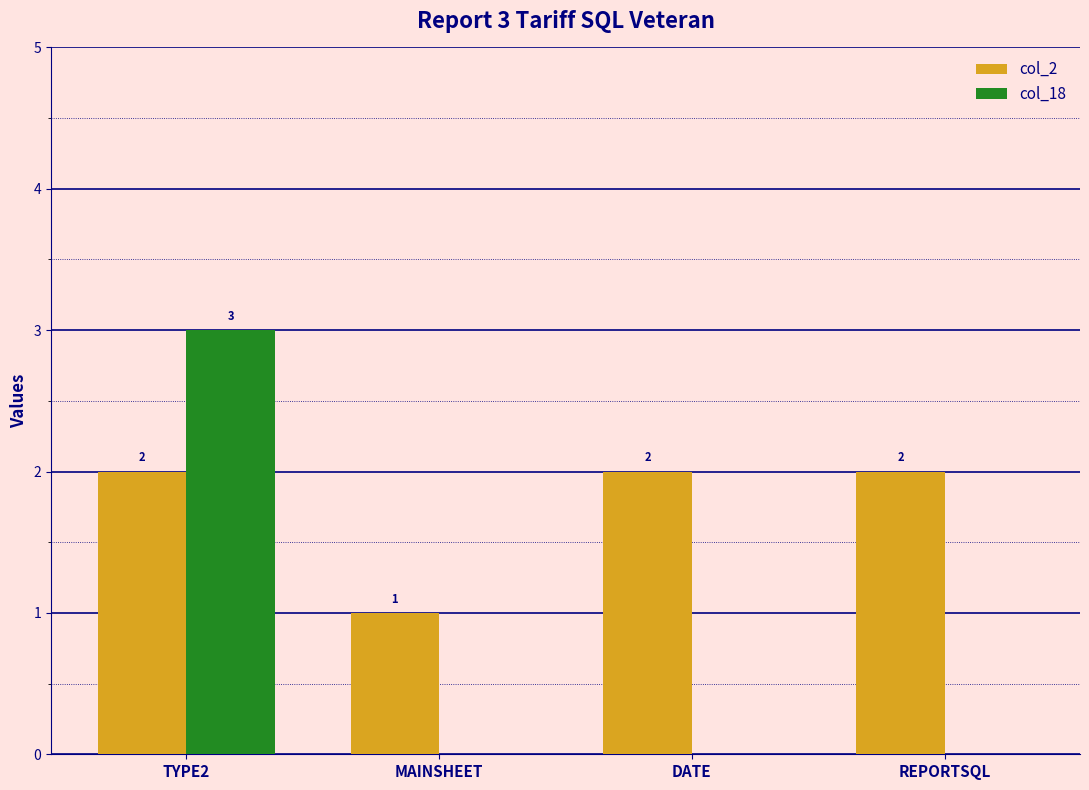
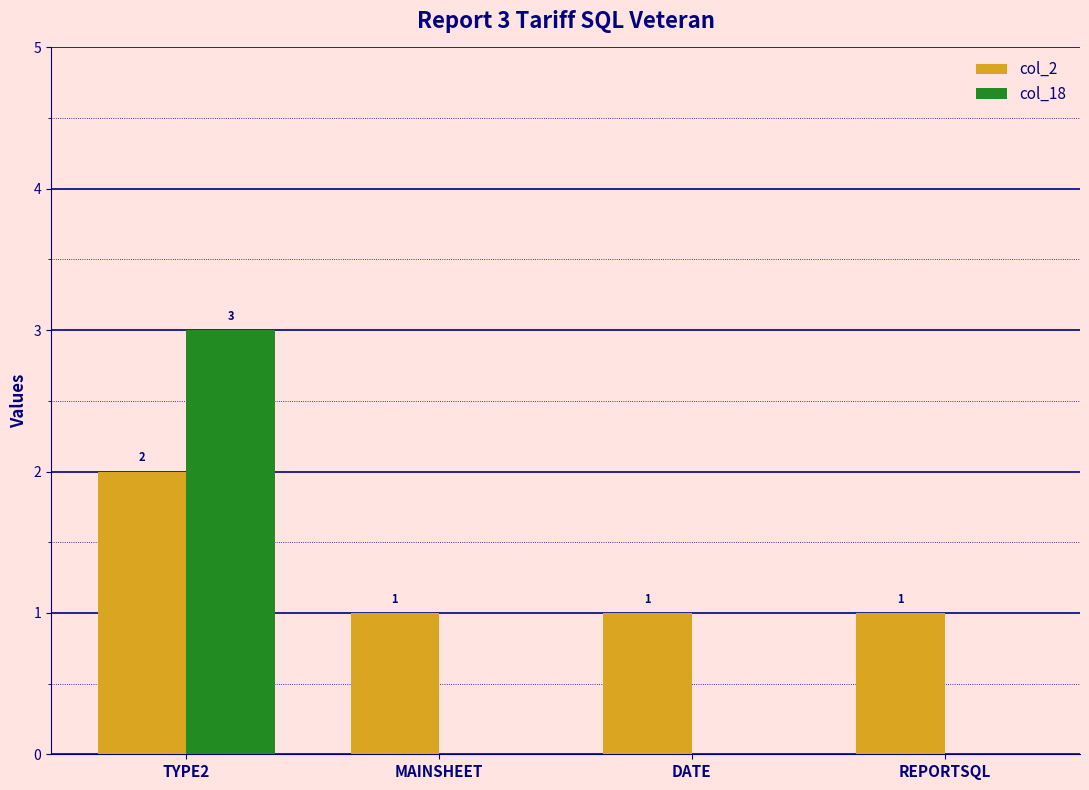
  {
    "col_2": {
      "TYPE2": 2,
      "MAINSHEET": 1,
-     "DATE": 2,
-     "REPORTSQL": 2
+     "DATE": 1,
+     "REPORTSQL": 1
    },
    "col_18": {
      "TYPE2": 3
    }
  }
